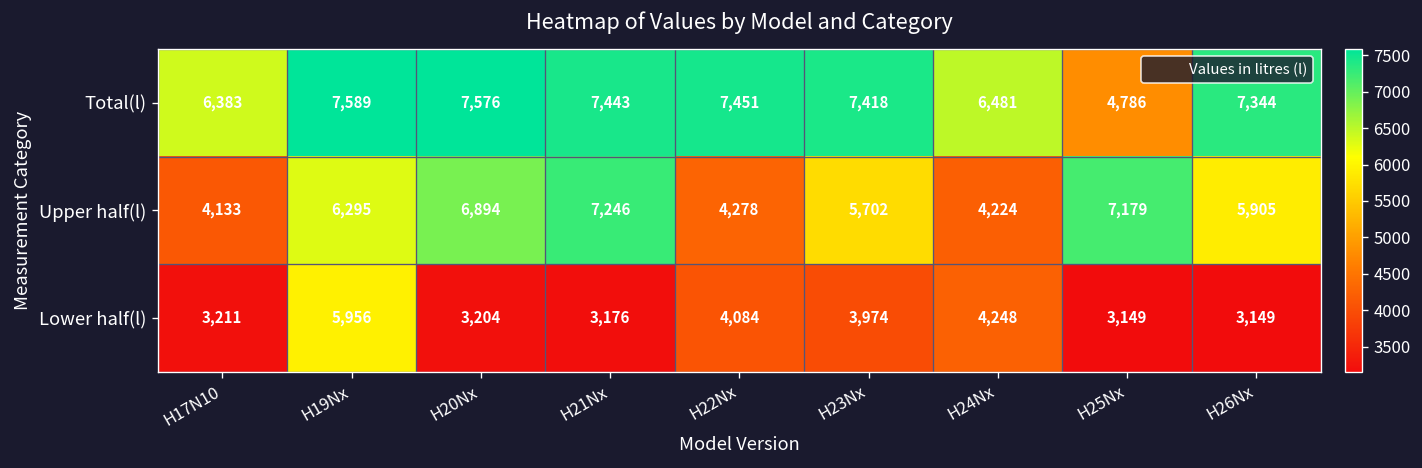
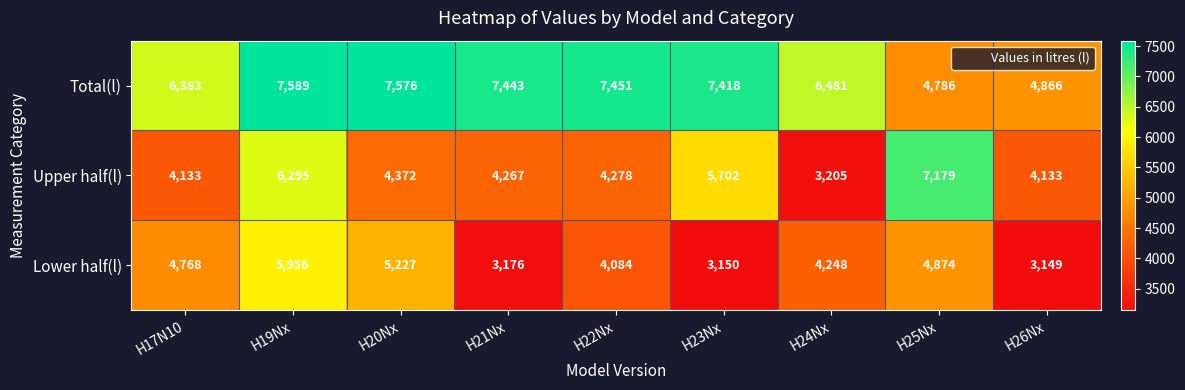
  {
    "Total(l)": {
      "H17N10": "6,383",
      "H19Nx": "7,589",
      "H20Nx": "7,576",
      "H21Nx": "7,443",
      "H22Nx": "7,451",
      "H23Nx": "7,418",
      "H24Nx": "6,481",
      "H25Nx": "4,786",
-     "H26Nx": "7,344"
+     "H26Nx": "4,866"
    },
    "Upper half(l)": {
      "H17N10": "4,133",
      "H19Nx": "6,295",
-     "H20Nx": "6,894",
-     "H21Nx": "7,246",
+     "H20Nx": "4,372",
+     "H21Nx": "4,267",
      "H22Nx": "4,278",
      "H23Nx": "5,702",
-     "H24Nx": "4,224",
+     "H24Nx": "3,205",
      "H25Nx": "7,179",
-     "H26Nx": "5,905"
+     "H26Nx": "4,133"
    },
    "Lower half(l)": {
-     "H17N10": "3,211",
+     "H17N10": "4,768",
      "H19Nx": "5,956",
-     "H20Nx": "3,204",
+     "H20Nx": "5,227",
      "H21Nx": "3,176",
      "H22Nx": "4,084",
-     "H23Nx": "3,974",
+     "H23Nx": "3,150",
      "H24Nx": "4,248",
-     "H25Nx": "3,149",
+     "H25Nx": "4,874",
      "H26Nx": "3,149"
    }
  }
